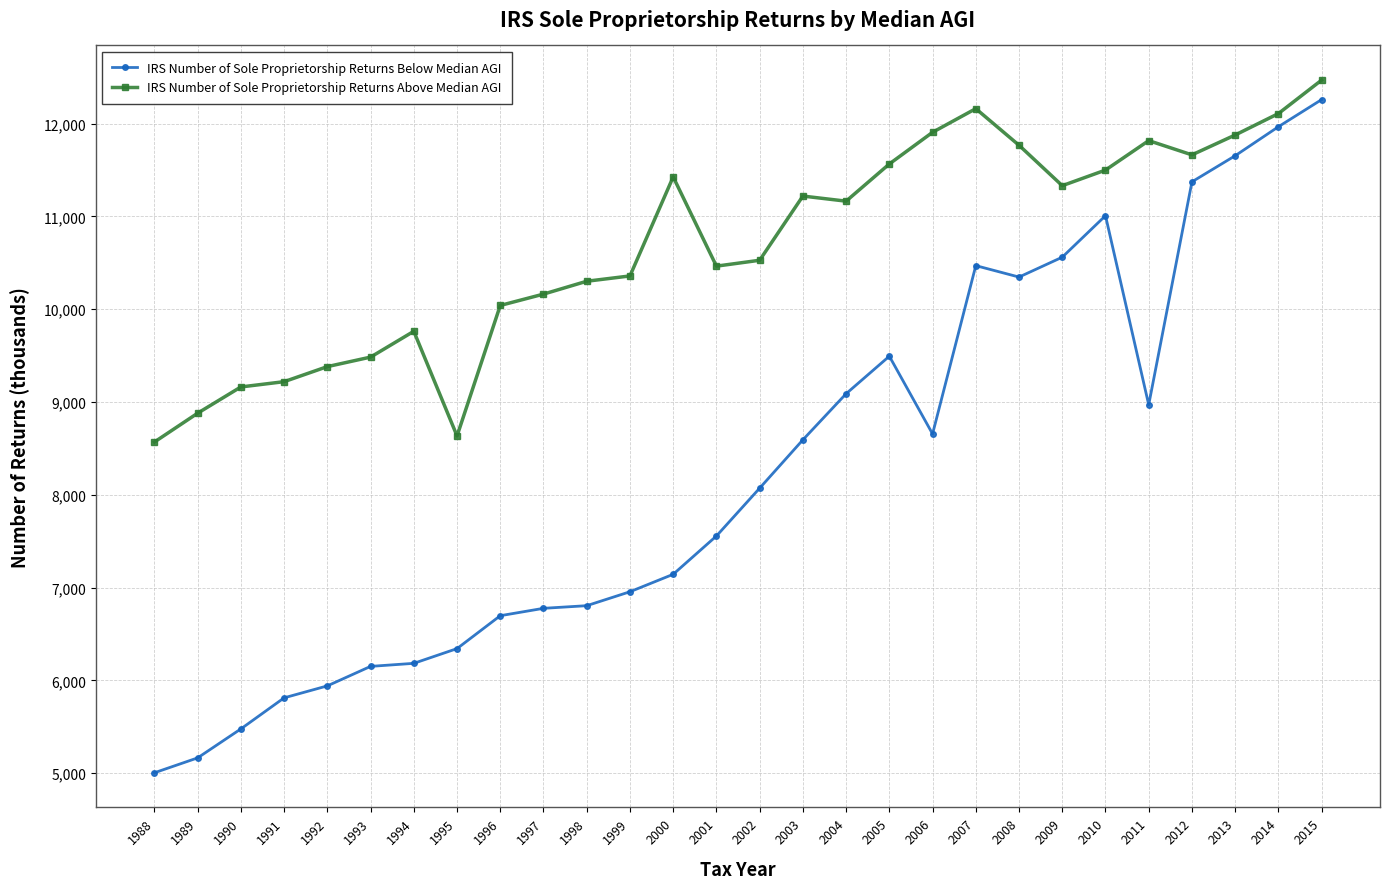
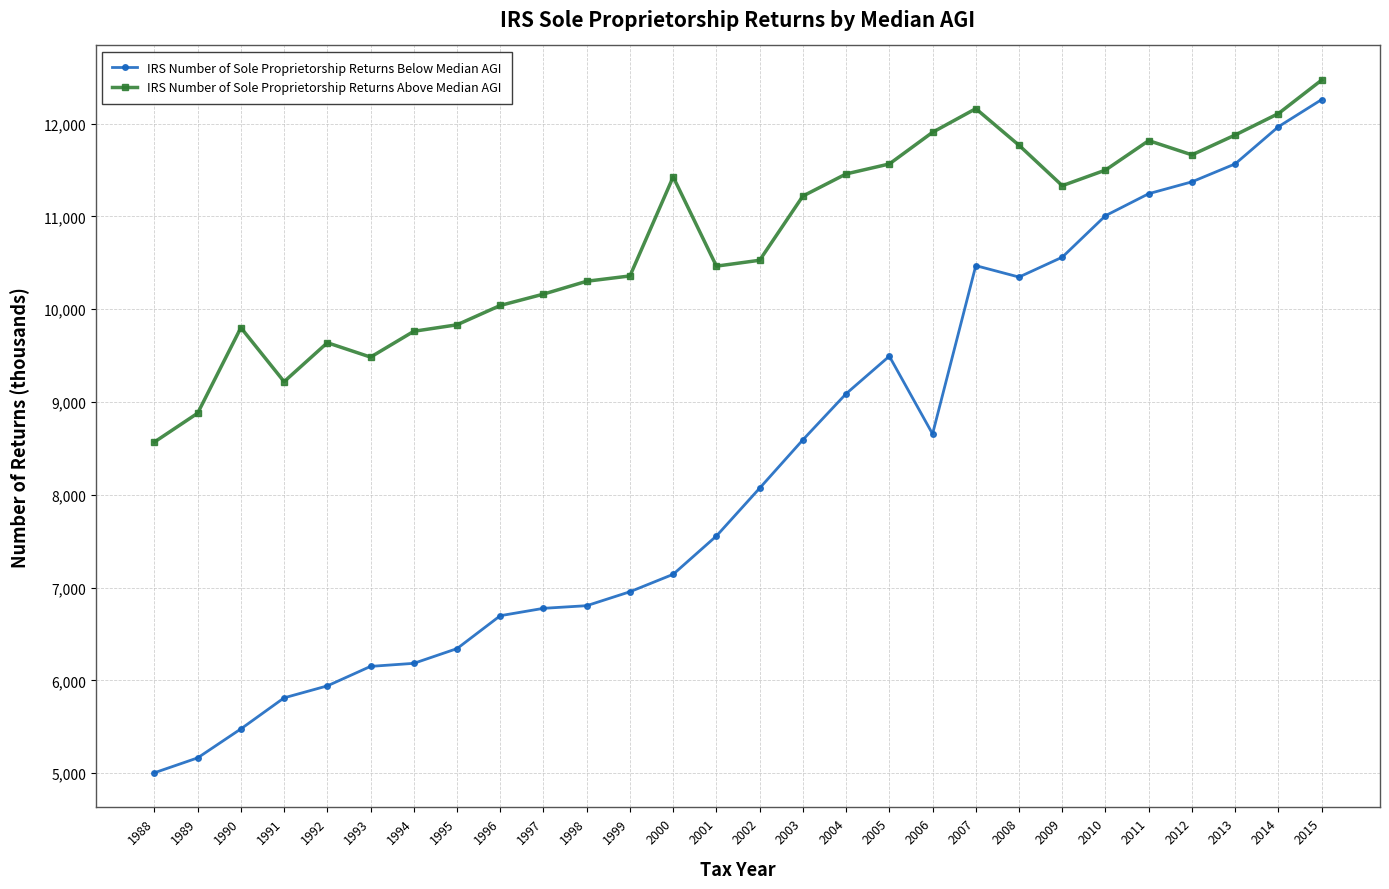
  {
    "IRS Number of Sole Proprietorship Returns Below Median AGI": {
      "1988": "5,000",
      "1989": "5,200",
      "1990": "5,500",
      "1991": "5,800",
      "1992": "5,900",
      "1993": "6,200",
      "1994": "6,200",
      "1995": "6,300",
      "1996": "6,700",
      "1997": "6,800",
      "1998": "6,800",
      "1999": "7,000",
      "2000": "7,100",
      "2001": "7,600",
      "2002": "8,100",
      "2003": "8,600",
      "2004": "9,100",
      "2005": "9,500",
      "2006": "8,700",
      "2007": "10,500",
      "2008": "10,300",
      "2009": "10,600",
      "2010": "11,000",
-     "2011": "9,000",
+     "2011": "11,200",
      "2012": "11,400",
-     "2013": "11,700",
+     "2013": "11,600",
      "2014": "12,000",
      "2015": "12,300"
    },
    "IRS Number of Sole Proprietorship Returns Above Median AGI": {
      "1988": "8,600",
      "1989": "8,900",
-     "1990": "9,200",
+     "1990": "9,800",
      "1991": "9,200",
-     "1992": "9,400",
+     "1992": "9,600",
      "1993": "9,500",
      "1994": "9,800",
-     "1995": "8,600",
+     "1995": "9,800",
      "1996": "10,000",
      "1997": "10,200",
      "1998": "10,300",
      "1999": "10,400",
      "2000": "11,400",
      "2001": "10,500",
      "2002": "10,500",
      "2003": "11,200",
-     "2004": "11,200",
+     "2004": "11,500",
      "2005": "11,600",
      "2006": "11,900",
      "2007": "12,200",
      "2008": "11,800",
      "2009": "11,300",
      "2010": "11,500",
      "2011": "11,800",
      "2012": "11,700",
      "2013": "11,900",
      "2014": "12,100",
      "2015": "12,500"
    }
  }
